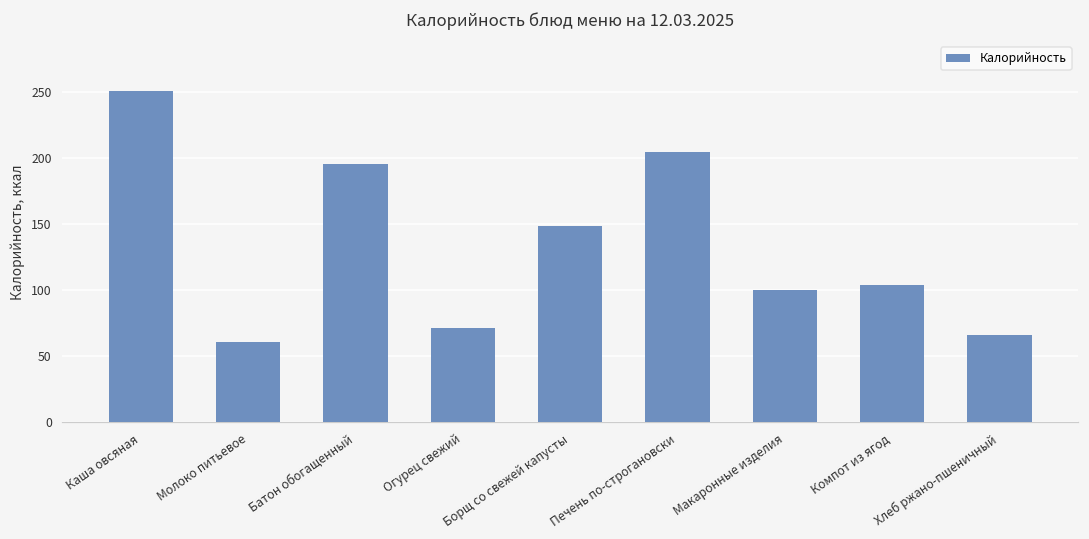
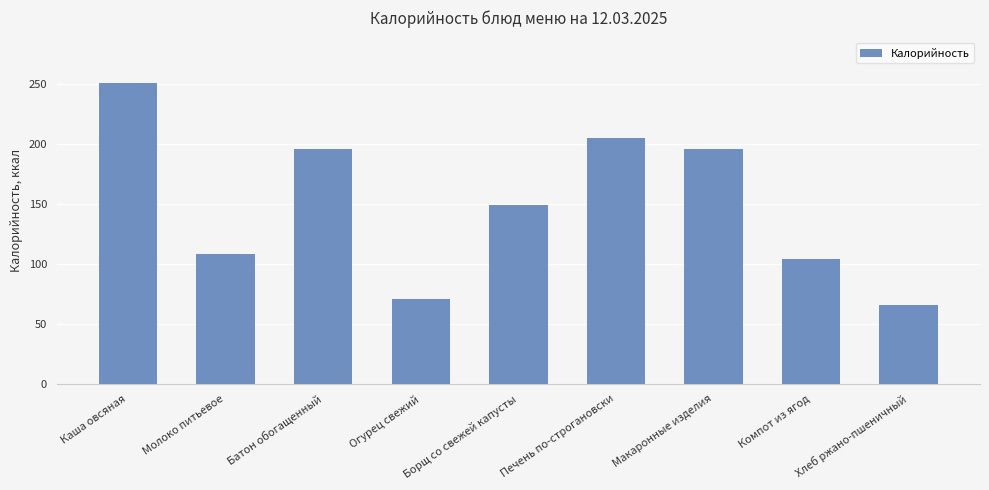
  {
    "Каша овсяная": 251,
-   "Молоко питьевое": 61,
+   "Молоко питьевое": 108,
    "Батон обогащенный": 196,
    "Огурец свежий": 71,
    "Борщ со свежей капусты": 149,
    "Печень по-строгановски": 205,
-   "Макаронные изделия": 100,
+   "Макаронные изделия": 196,
    "Компот из ягод": 104,
    "Хлеб ржано-пшеничный": 66
  }
